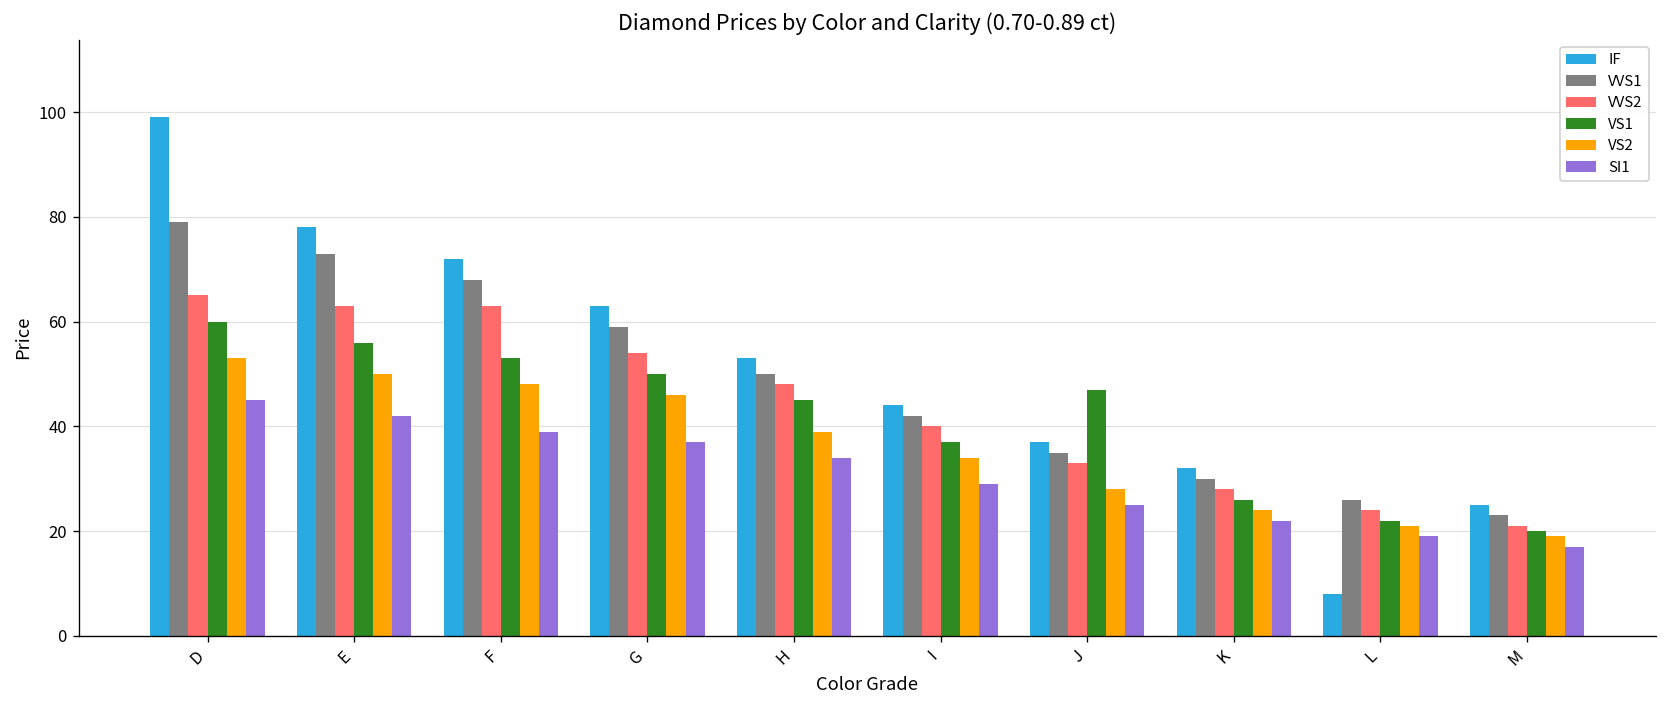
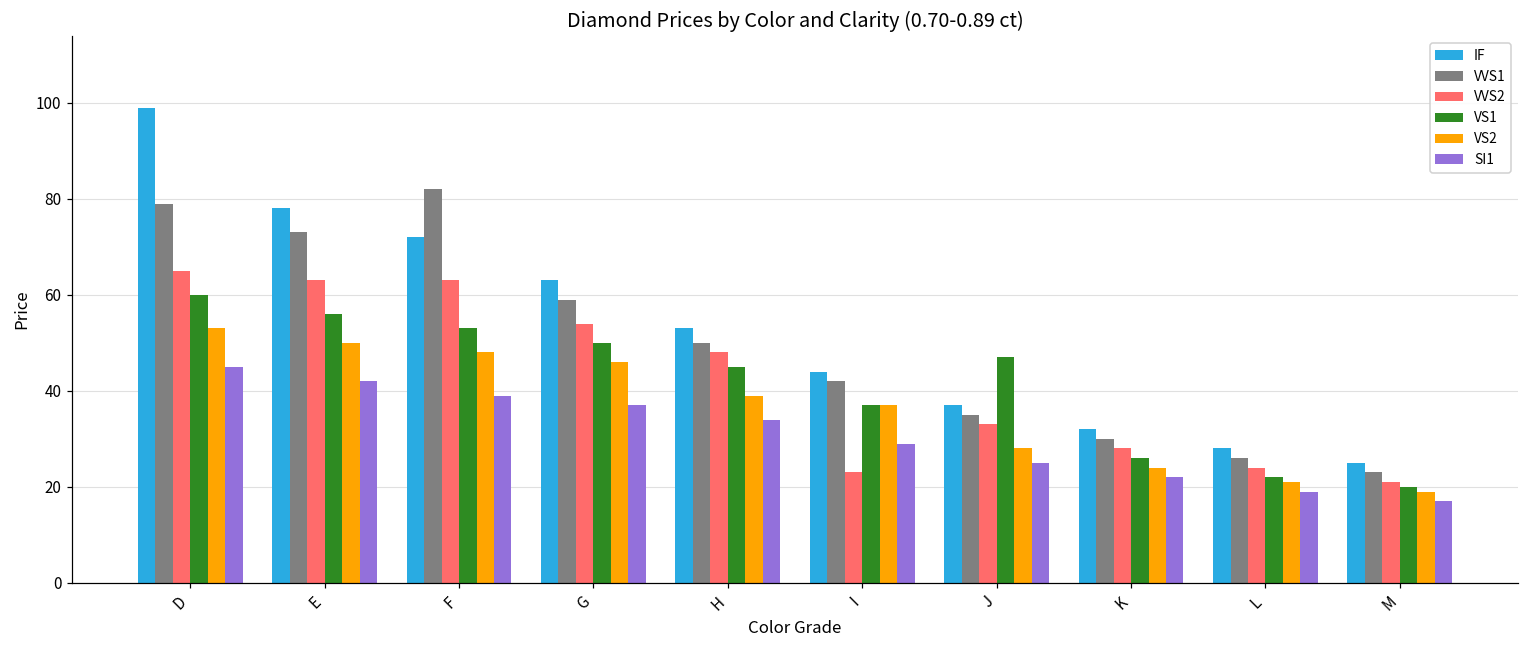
  {
    "IF": {
      "D": 99,
      "E": 78,
      "F": 72,
      "G": 63,
      "H": 53,
      "I": 44,
      "J": 37,
      "K": 32,
-     "L": 8,
+     "L": 28,
      "M": 25
    },
    "VVS1": {
      "D": 79,
      "E": 73,
-     "F": 68,
+     "F": 82,
      "G": 59,
      "H": 50,
      "I": 42,
      "J": 35,
      "K": 30,
      "L": 26,
      "M": 23
    },
    "VVS2": {
      "D": 65,
      "E": 63,
      "F": 63,
      "G": 54,
      "H": 48,
-     "I": 40,
+     "I": 23,
      "J": 33,
      "K": 28,
      "L": 24,
      "M": 21
    },
    "VS1": {
      "D": 60,
      "E": 56,
      "F": 53,
      "G": 50,
      "H": 45,
      "I": 37,
      "J": 47,
      "K": 26,
      "L": 22,
      "M": 20
    },
    "VS2": {
      "D": 53,
      "E": 50,
      "F": 48,
      "G": 46,
      "H": 39,
-     "I": 34,
+     "I": 37,
      "J": 28,
      "K": 24,
      "L": 21,
      "M": 19
    },
    "SI1": {
      "D": 45,
      "E": 42,
      "F": 39,
      "G": 37,
      "H": 34,
      "I": 29,
      "J": 25,
      "K": 22,
      "L": 19,
      "M": 17
    }
  }
